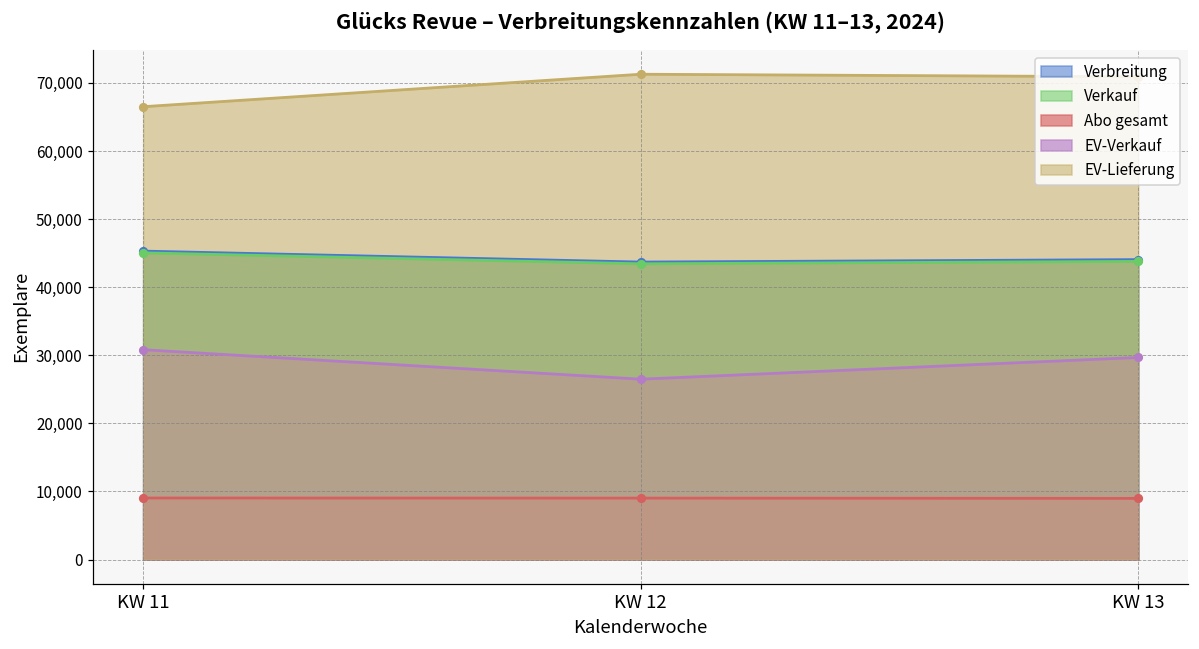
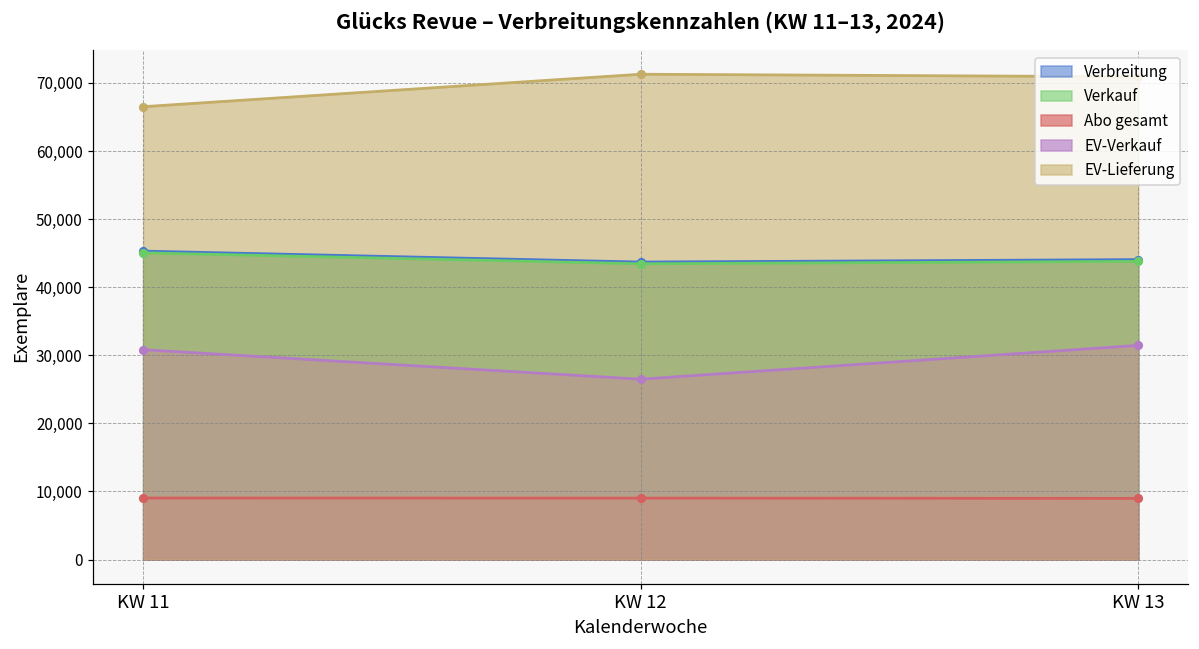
  {
    "Abo gesamt": {
      "KW 11": "9,000",
      "KW 12": "9,000",
      "KW 13": "9,000"
    },
    "EV-Verkauf": {
      "KW 11": "31,000",
      "KW 12": "26,000",
-     "KW 13": "30,000"
+     "KW 13": "31,000"
    },
    "EV-Lieferung": {
      "KW 11": "67,000",
      "KW 12": "71,000"
    }
  }
